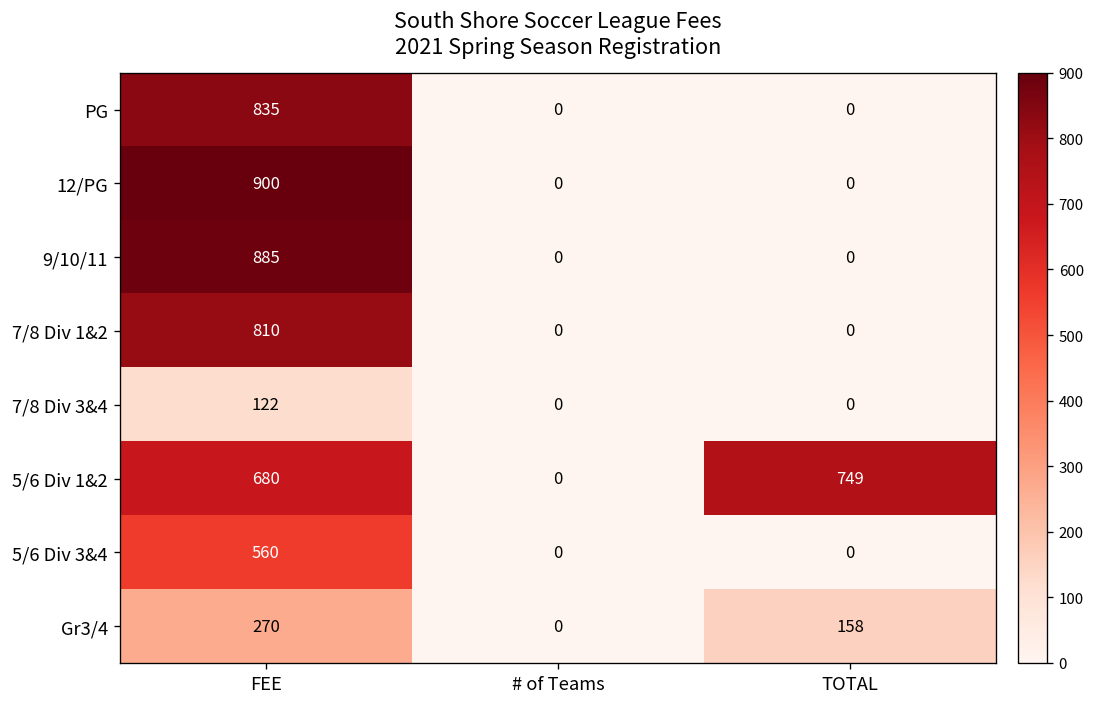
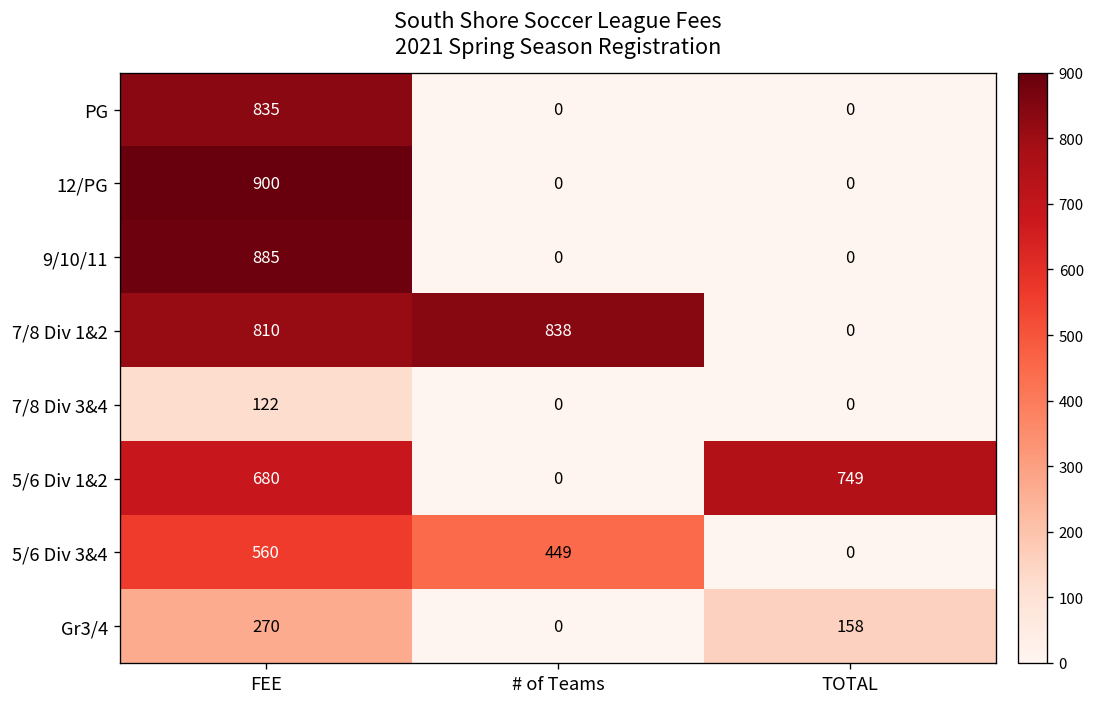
  {
    "PG": {
      "FEE": 835,
      "# of Teams": 0,
      "TOTAL": 0
    },
    "12/PG": {
      "FEE": 900,
      "# of Teams": 0,
      "TOTAL": 0
    },
    "9/10/11": {
      "FEE": 885,
      "# of Teams": 0,
      "TOTAL": 0
    },
    "7/8 Div 1&2": {
      "FEE": 810,
-     "# of Teams": 0,
+     "# of Teams": 838,
      "TOTAL": 0
    },
    "7/8 Div 3&4": {
      "FEE": 122,
      "# of Teams": 0,
      "TOTAL": 0
    },
    "5/6 Div 1&2": {
      "FEE": 680,
      "# of Teams": 0,
      "TOTAL": 749
    },
    "5/6 Div 3&4": {
      "FEE": 560,
-     "# of Teams": 0,
+     "# of Teams": 449,
      "TOTAL": 0
    },
    "Gr3/4": {
      "FEE": 270,
      "# of Teams": 0,
      "TOTAL": 158
    }
  }
